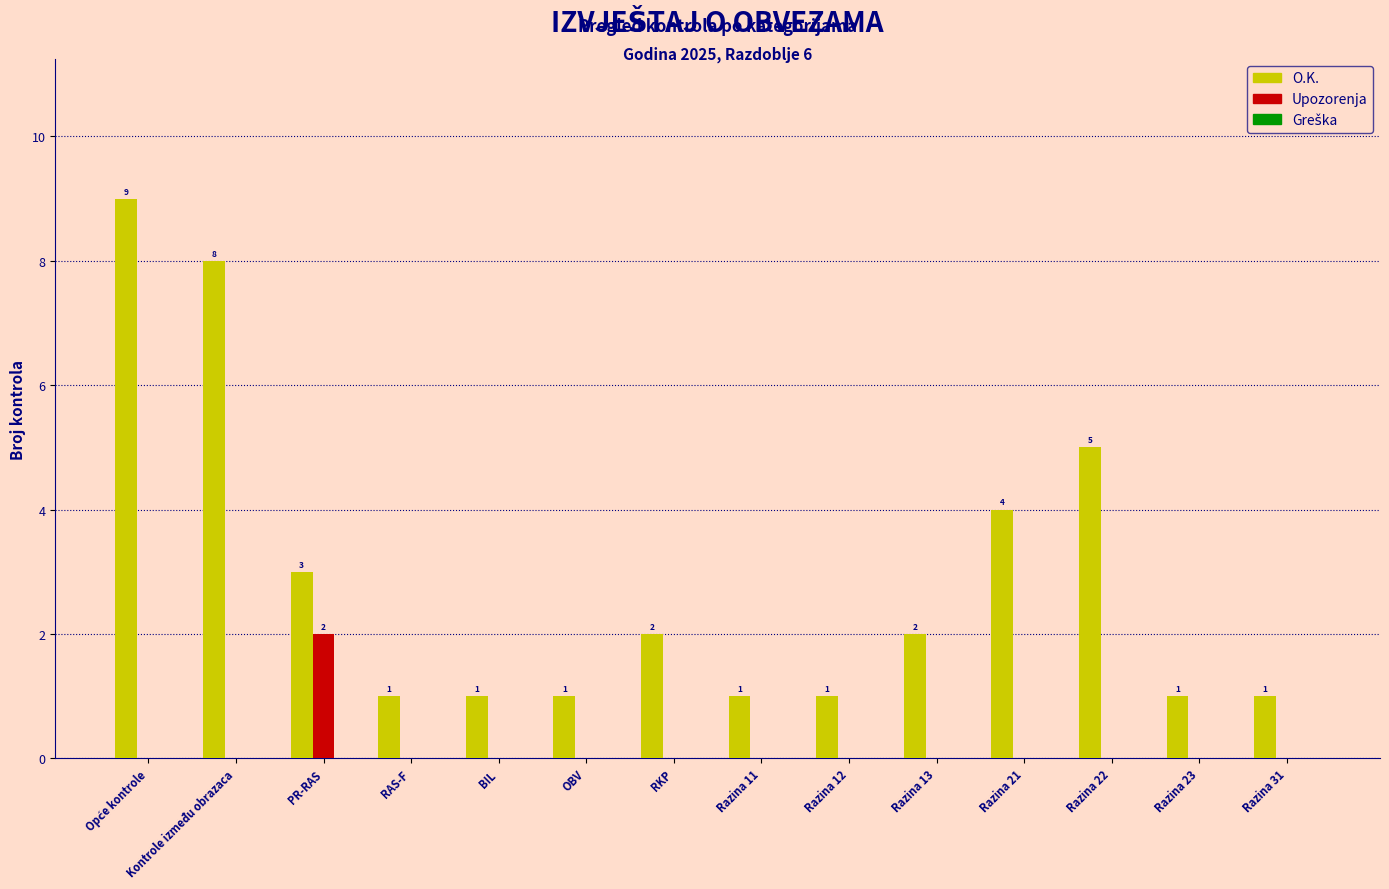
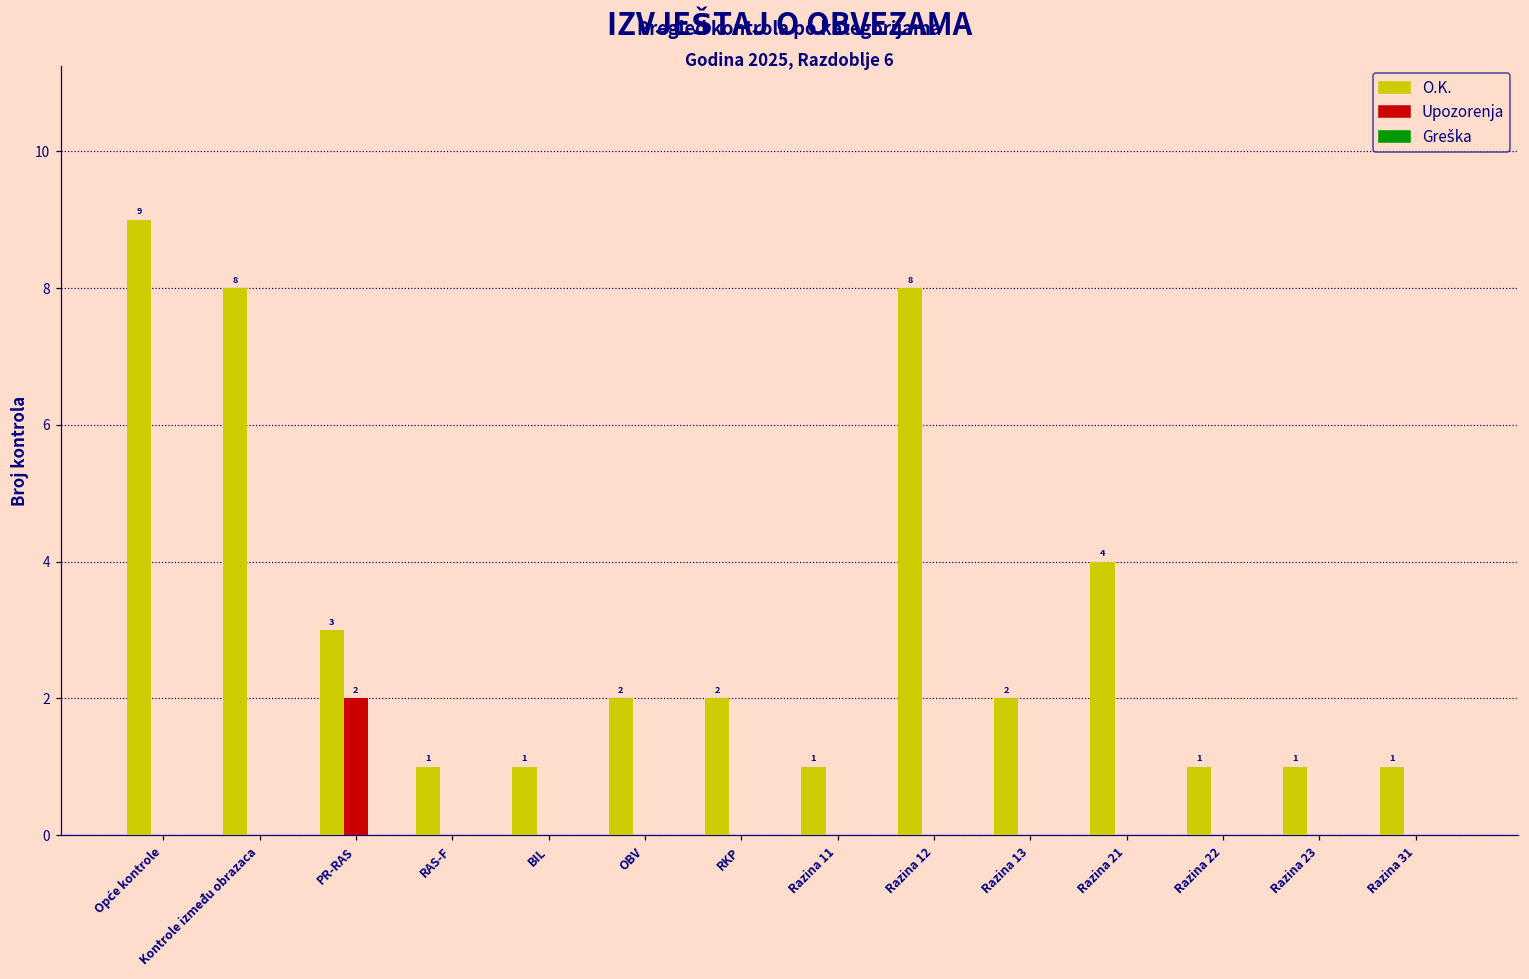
  {
    "O.K.": {
      "Opće kontrole": 9,
      "Kontrole između obrazaca": 8,
      "PR-RAS": 3,
      "RAS-F": 1,
      "BIL": 1,
-     "OBV": 1,
+     "OBV": 2,
      "RKP": 2,
      "Razina 11": 1,
-     "Razina 12": 1,
+     "Razina 12": 8,
      "Razina 13": 2,
      "Razina 21": 4,
-     "Razina 22": 5,
+     "Razina 22": 1,
      "Razina 23": 1,
      "Razina 31": 1
    },
    "Upozorenja": {
      "PR-RAS": 2
    },
    "Greška": {
      "Opće kontrole": 0.0,
      "Kontrole između obrazaca": 0.0,
      "PR-RAS": 0.0,
      "RAS-F": 0.0,
      "BIL": 0.0,
      "OBV": 0.0,
      "RKP": 0.0,
      "Razina 11": 0.0,
      "Razina 12": 0.0,
      "Razina 13": 0.0,
      "Razina 21": 0.0,
      "Razina 22": 0.0,
      "Razina 23": 0.0,
      "Razina 31": 0.0
    }
  }
